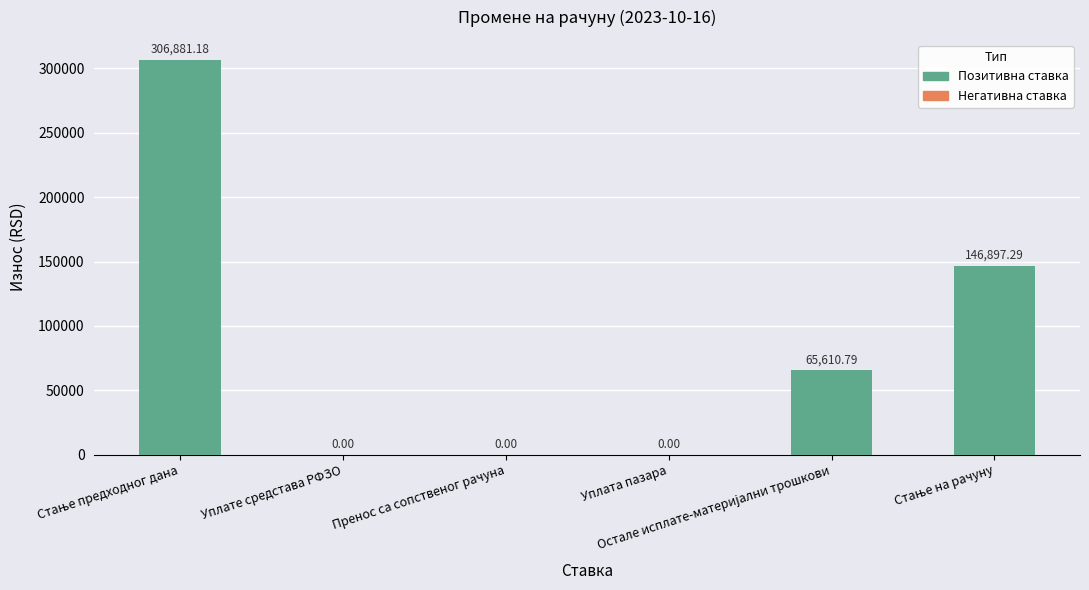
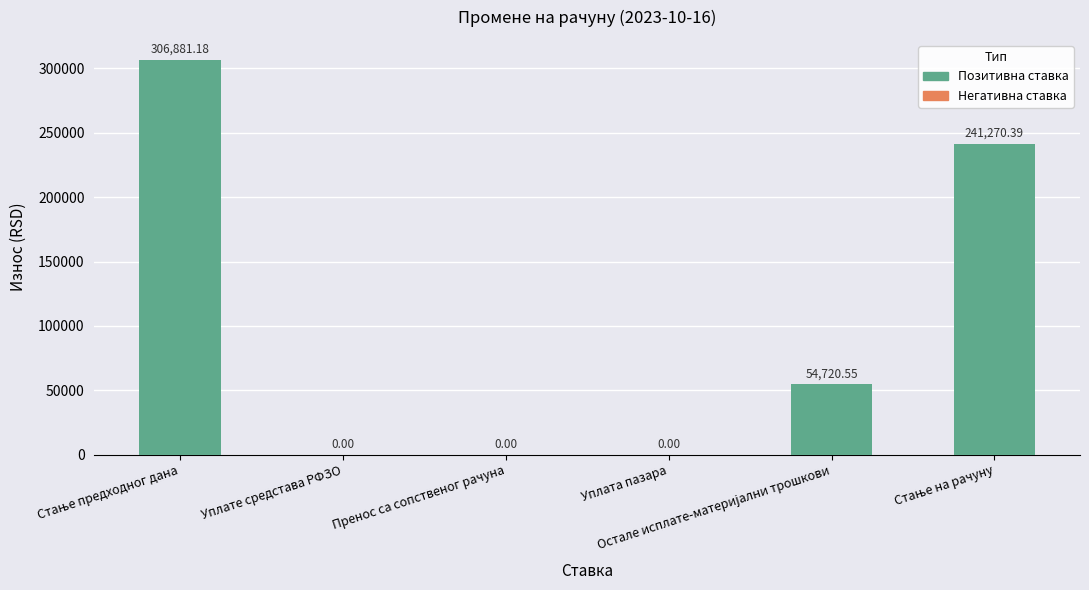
  {
    "Стање предходног дана": "306,881.18",
    "Уплате средстава РФЗО": "0.00",
    "Пренос са сопственог рачуна": "0.00",
    "Уплата пазара": "0.00",
-   "Остале исплате-материјални трошкови": "65,610.79",
-   "Стање на рачуну": "146,897.29"
+   "Остале исплате-материјални трошкови": "54,720.55",
+   "Стање на рачуну": "241,270.39"
  }
